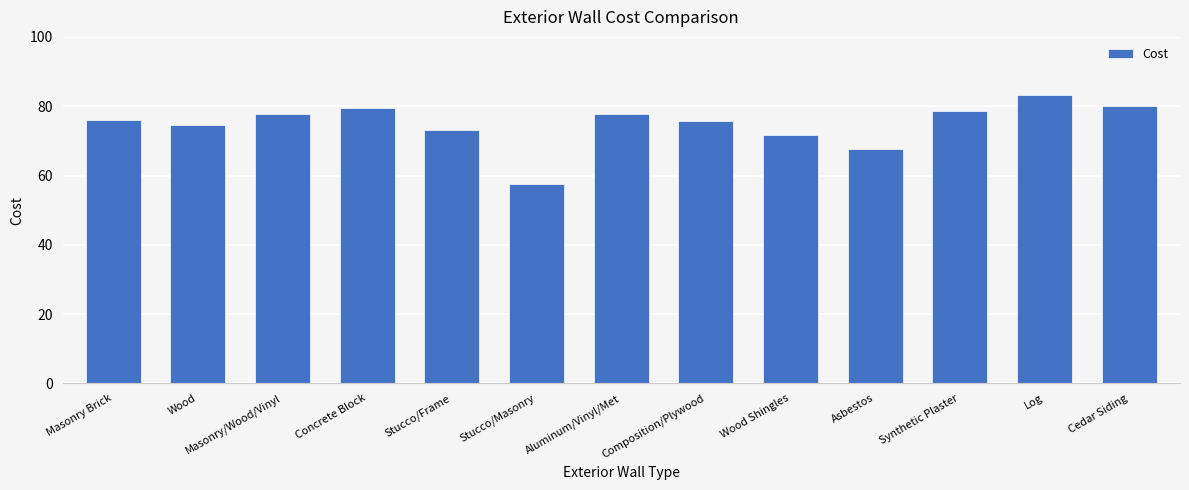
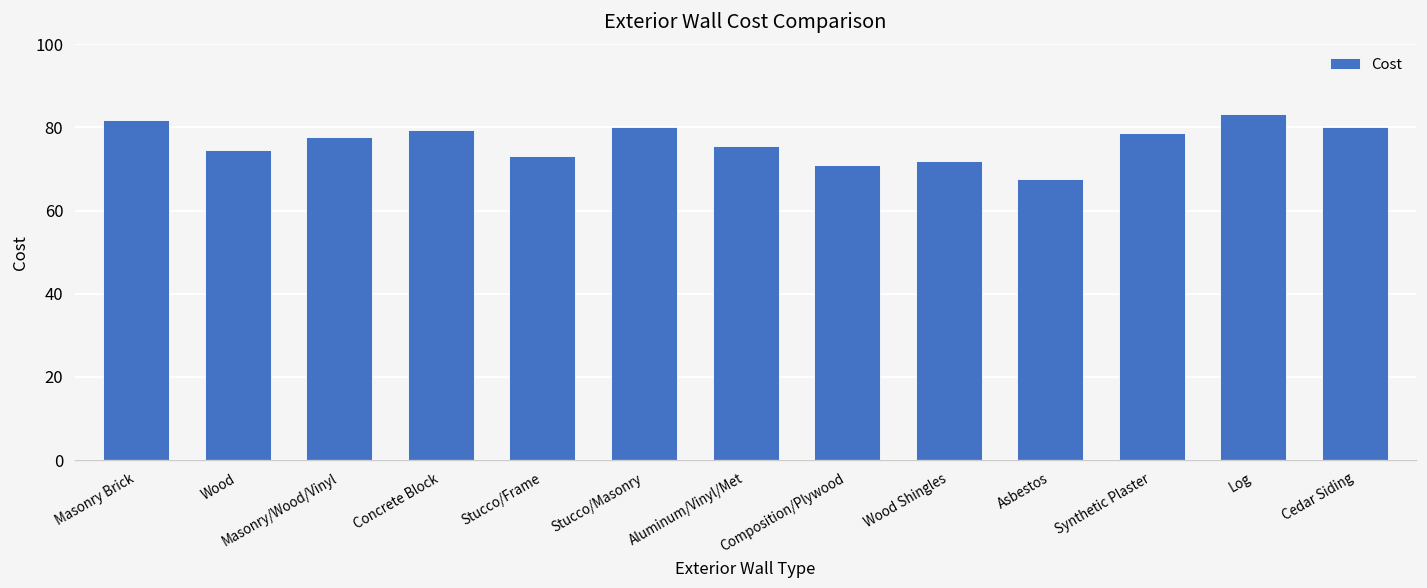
  {
-   "Masonry Brick": 76,
+   "Masonry Brick": 82,
    "Wood": 75,
    "Masonry/Wood/Vinyl": 78,
    "Concrete Block": 79,
    "Stucco/Frame": 73,
-   "Stucco/Masonry": 57,
-   "Aluminum/Vinyl/Met": 78,
-   "Composition/Plywood": 76,
+   "Stucco/Masonry": 80,
+   "Aluminum/Vinyl/Met": 75,
+   "Composition/Plywood": 71,
    "Wood Shingles": 72,
    "Asbestos": 68,
    "Synthetic Plaster": 79,
    "Log": 83,
    "Cedar Siding": 80
  }
